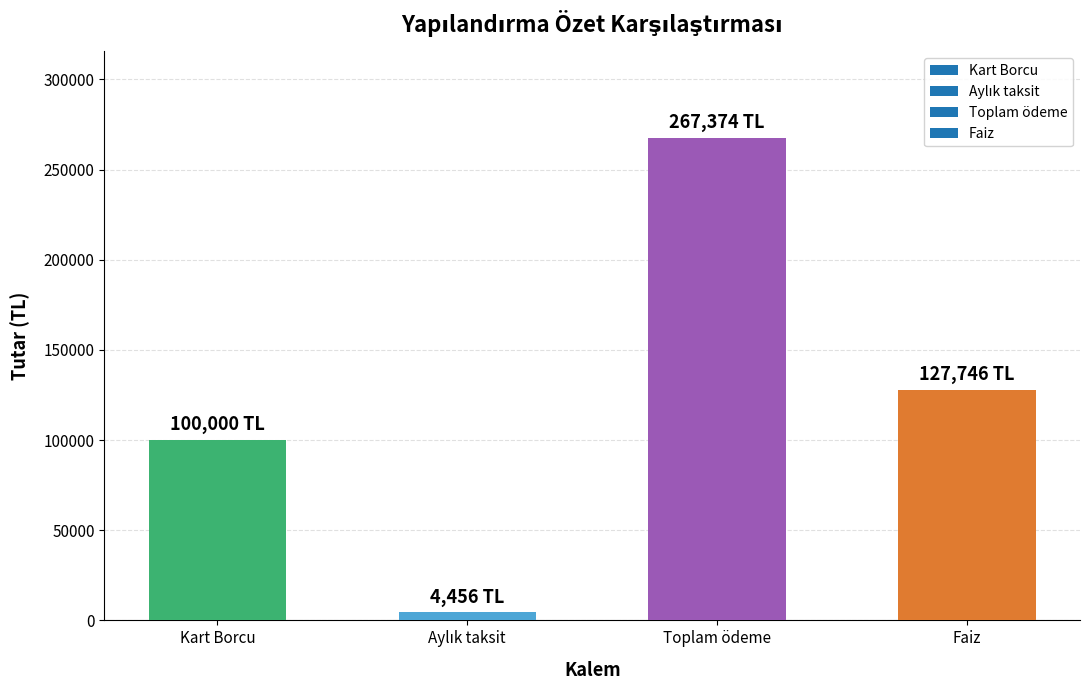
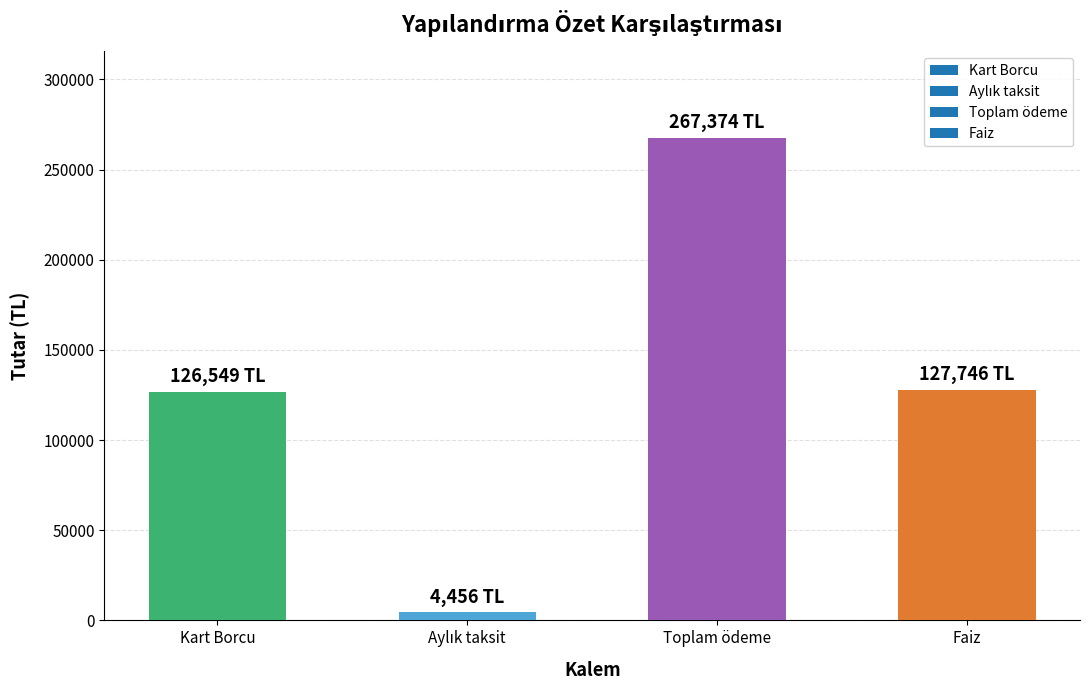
  {
-   "Kart Borcu": "100,000",
+   "Kart Borcu": "126,549",
    "Aylık taksit": "4,456",
    "Toplam ödeme": "267,374",
    "Faiz": "127,746"
  }
